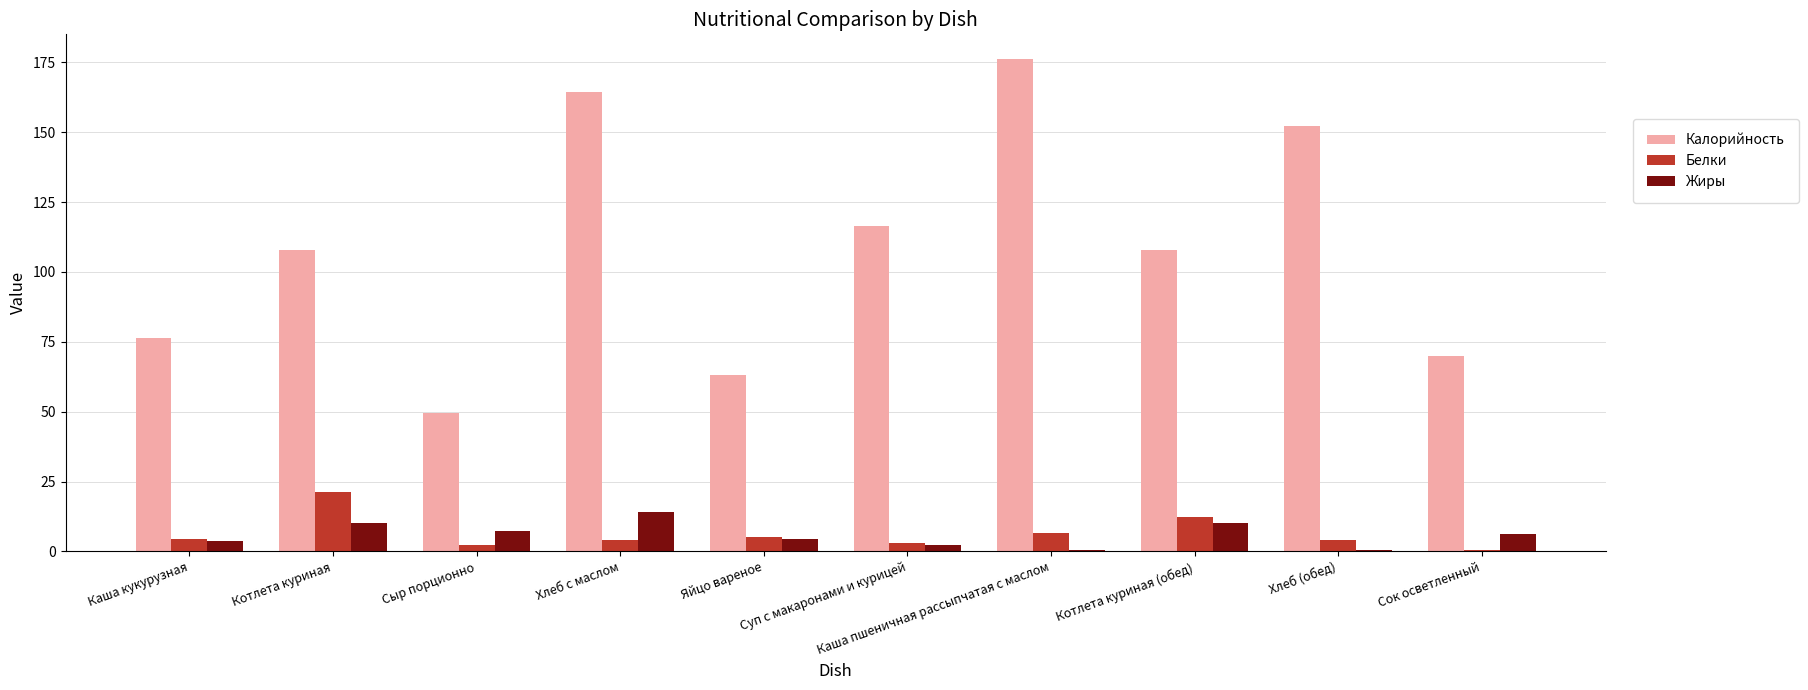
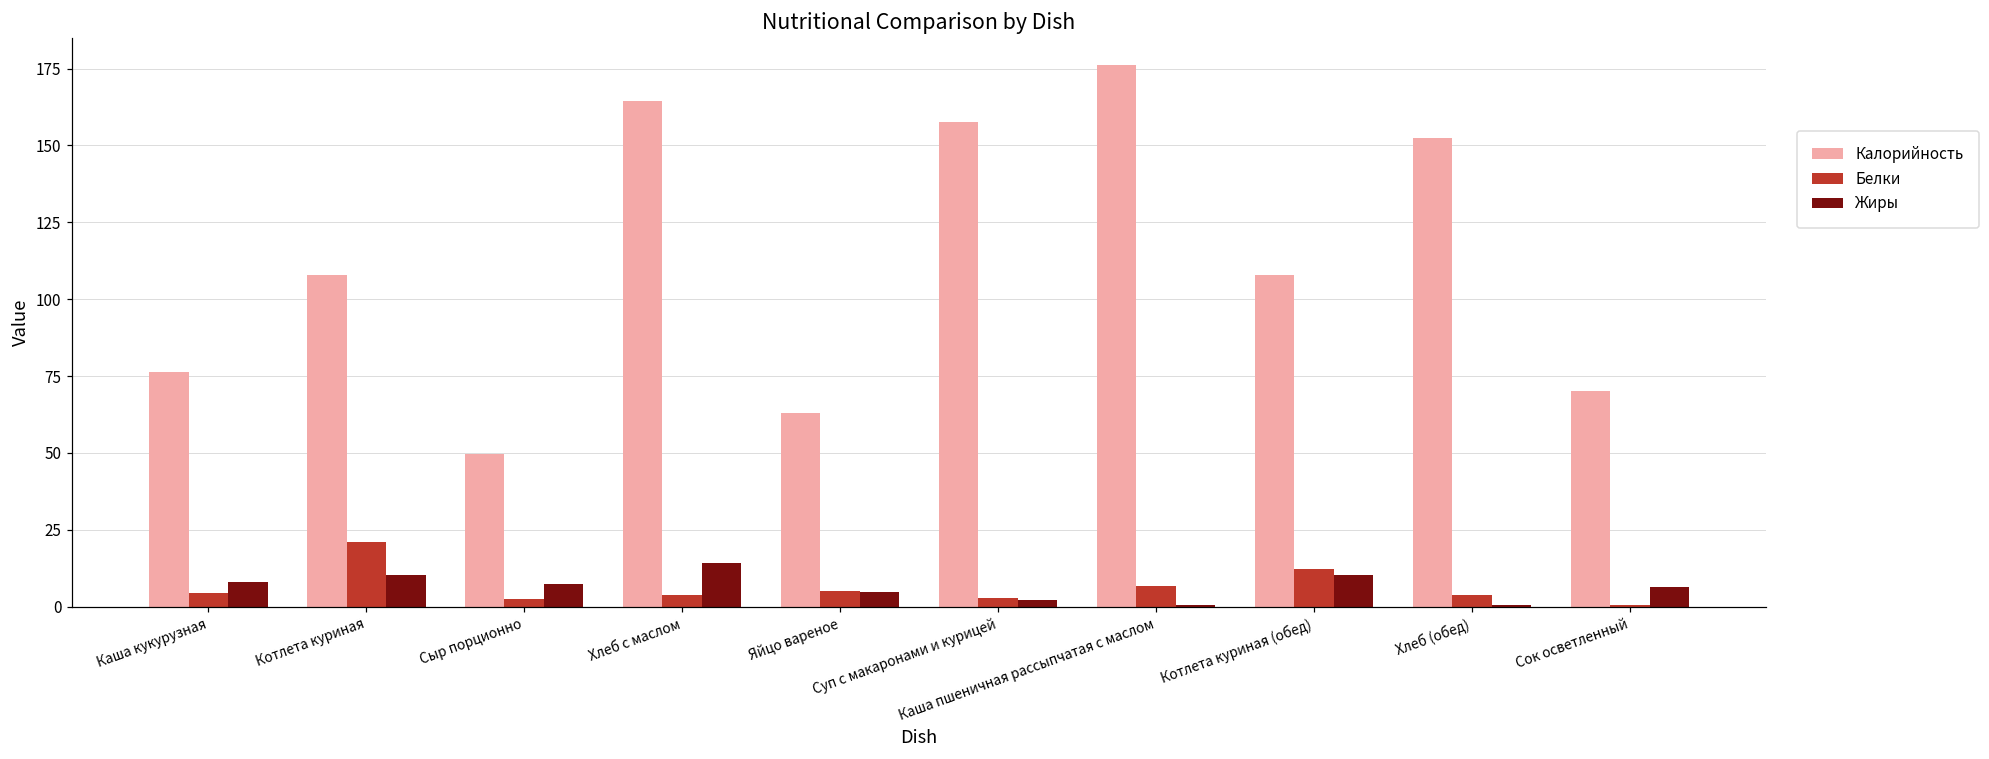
  {
    "Калорийность": {
      "Каша кукурузная": 76,
      "Котлета куриная": 108,
      "Сыр порционно": 50,
      "Хлеб с маслом": 165,
      "Яйцо вареное": 63,
-     "Суп с макаронами и курицей": 116,
+     "Суп с макаронами и курицей": 158,
      "Каша пшеничная рассыпчатая с маслом": 176,
      "Котлета куриная (обед)": 108,
      "Хлеб (обед)": 152,
      "Сок осветленный": 70
    },
    "Белки": {
      "Каша кукурузная": 4,
      "Котлета куриная": 21,
      "Сыр порционно": 2,
      "Хлеб с маслом": 4,
      "Яйцо вареное": 5,
      "Суп с макаронами и курицей": 3,
      "Каша пшеничная рассыпчатая с маслом": 7,
      "Котлета куриная (обед)": 12,
      "Хлеб (обед)": 4
    },
    "Жиры": {
-     "Каша кукурузная": 4,
+     "Каша кукурузная": 8,
      "Котлета куриная": 10,
      "Сыр порционно": 7,
      "Хлеб с маслом": 14,
      "Яйцо вареное": 5,
      "Суп с макаронами и курицей": 2,
      "Котлета куриная (обед)": 10,
      "Сок осветленный": 6
    }
  }
